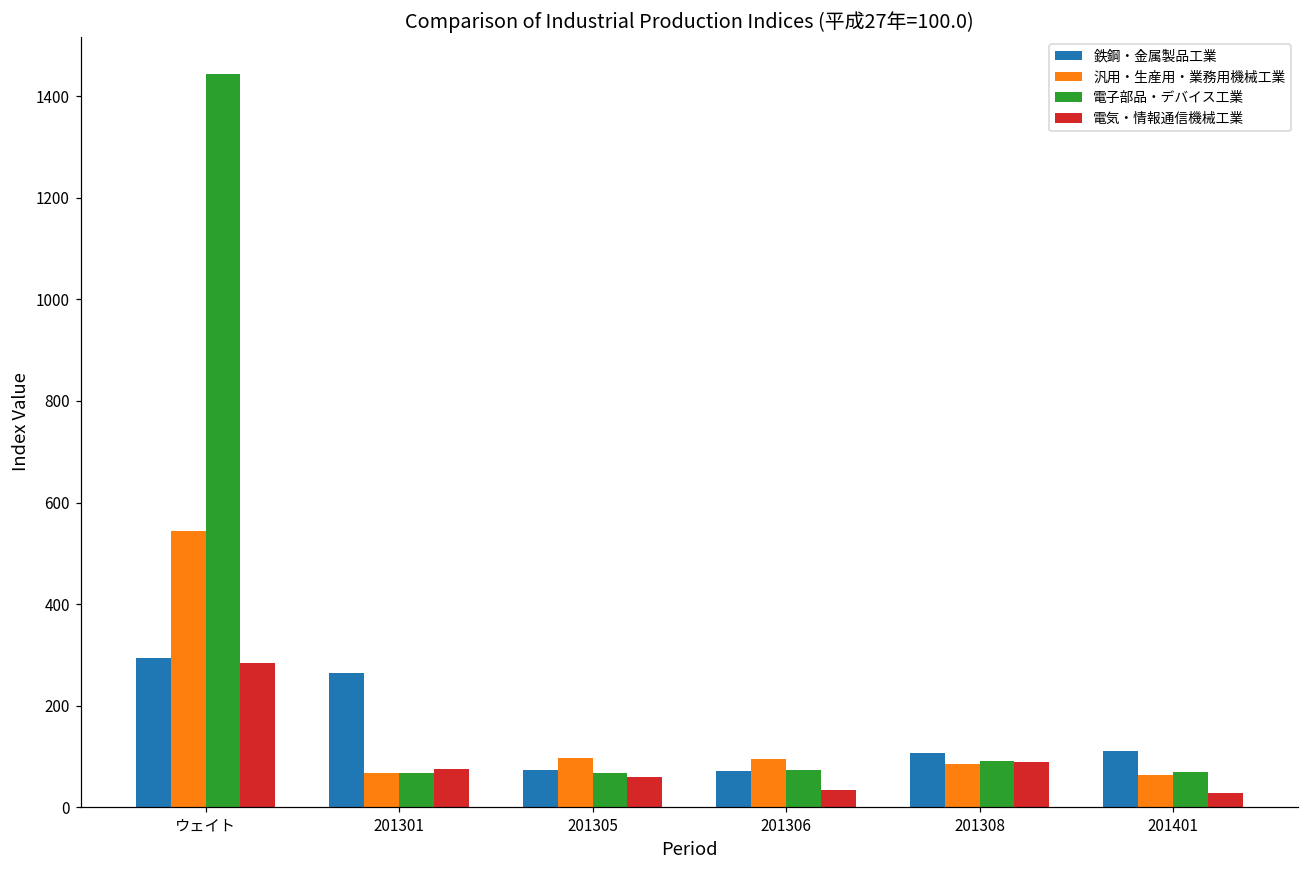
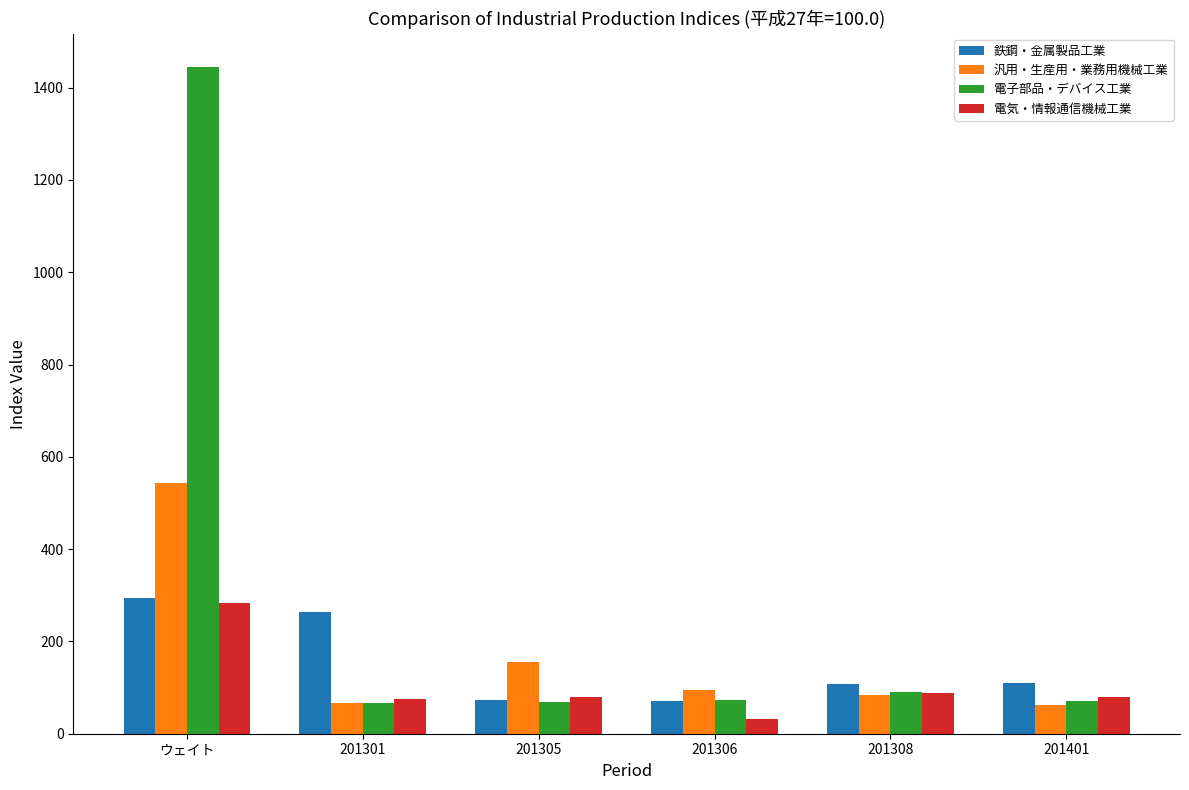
  {
    "鉄鋼・金属製品工業": {
      "ウェイト": 290,
      "201301": 260,
      "201305": 70,
      "201306": 70,
      "201308": 110,
      "201401": 110
    },
    "汎用・生産用・業務用機械工業": {
      "ウェイト": 540,
      "201301": 70,
-     "201305": 100,
+     "201305": 150,
      "201306": 90,
      "201308": 80,
      "201401": 60
    },
    "電子部品・デバイス工業": {
      "ウェイト": 1440,
      "201301": 70,
      "201305": 70,
      "201306": 70,
      "201308": 90,
      "201401": 70
    },
    "電気・情報通信機械工業": {
      "ウェイト": 280,
      "201301": 70,
-     "201305": 60,
+     "201305": 80,
      "201306": 30,
      "201308": 90,
-     "201401": 30
+     "201401": 80
    }
  }
